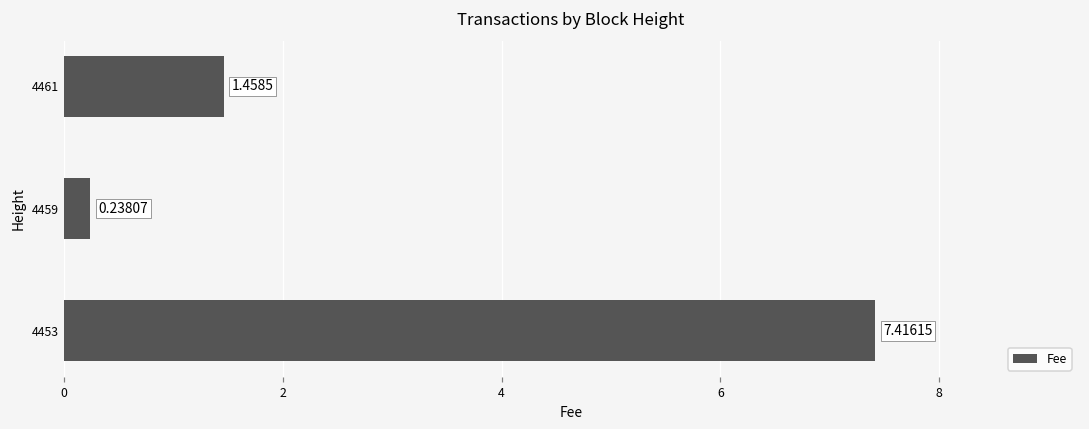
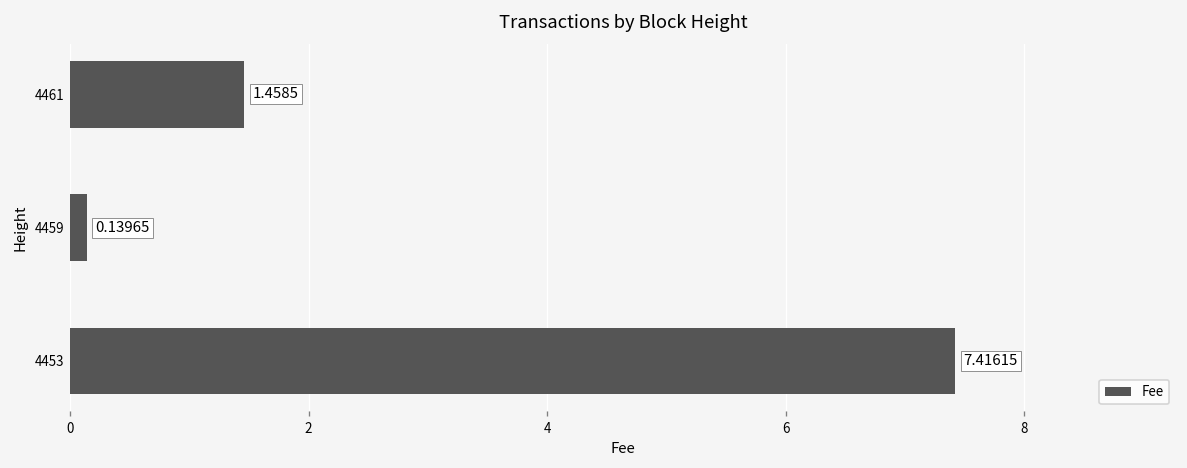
  {
-   "4459": 0.23807
+   "4459": 0.13965
  }
